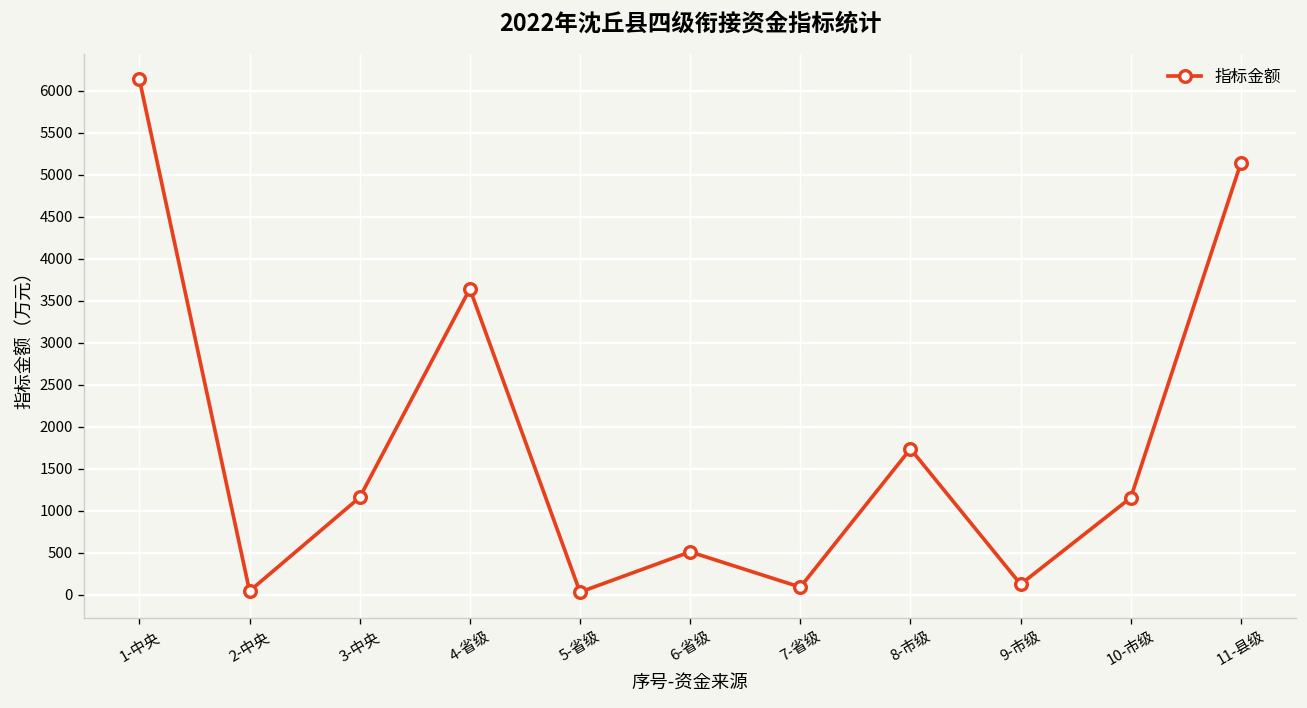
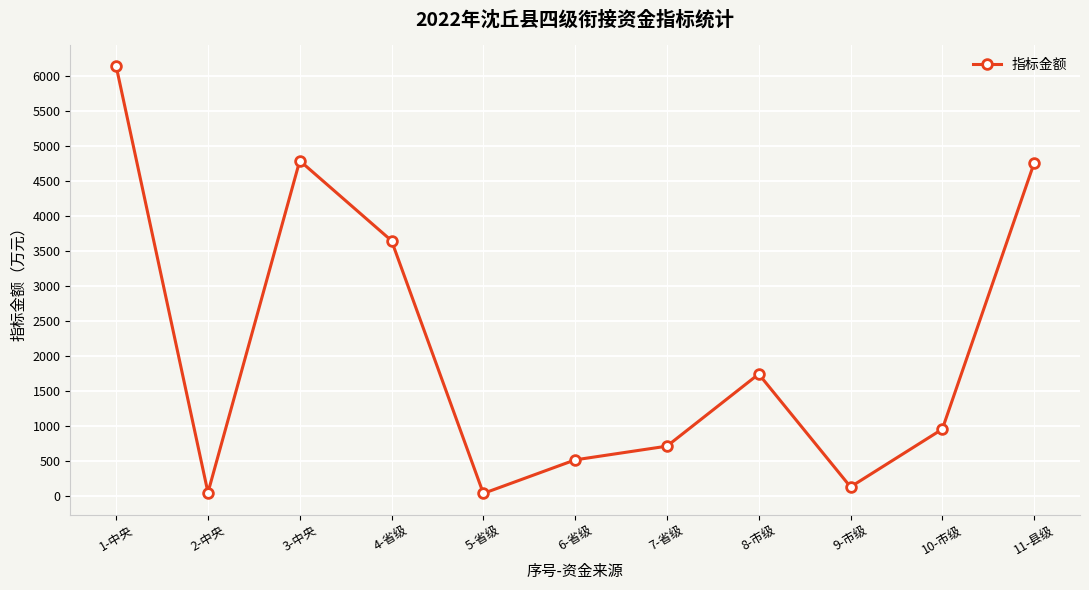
  {
    "1-中央": 6100,
    "2-中央": 0,
-   "3-中央": 1200,
+   "3-中央": 4800,
    "4-省级": 3600,
    "5-省级": 0,
    "6-省级": 500,
-   "7-省级": 100,
+   "7-省级": 700,
    "8-市级": 1700,
    "9-市级": 100,
-   "10-市级": 1200,
-   "11-县级": 5100
+   "10-市级": 1000,
+   "11-县级": 4800
  }
